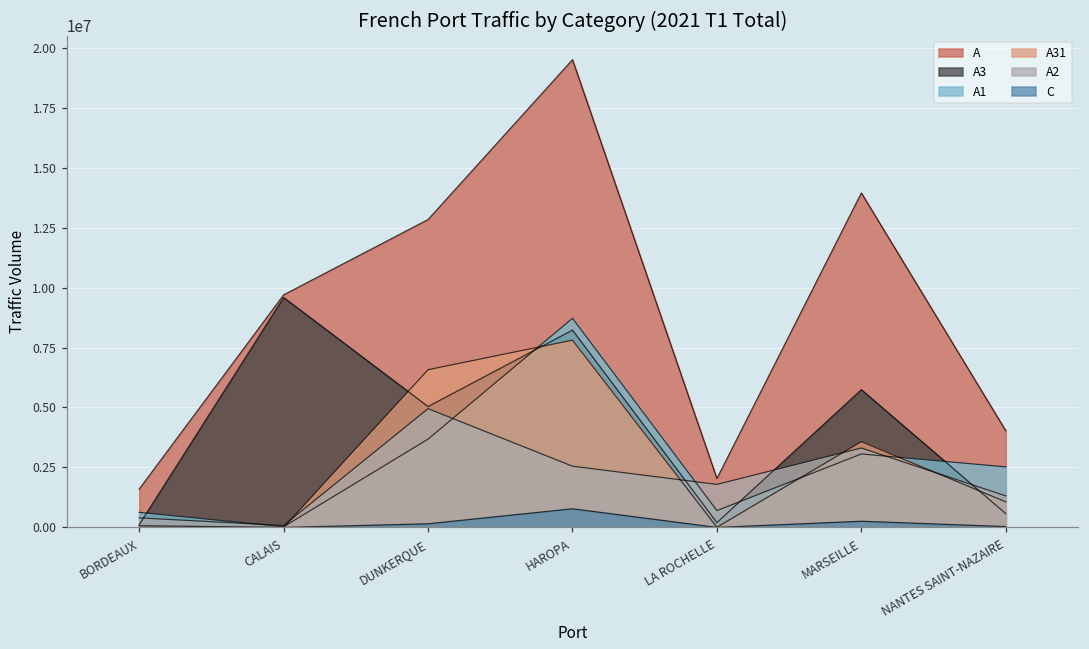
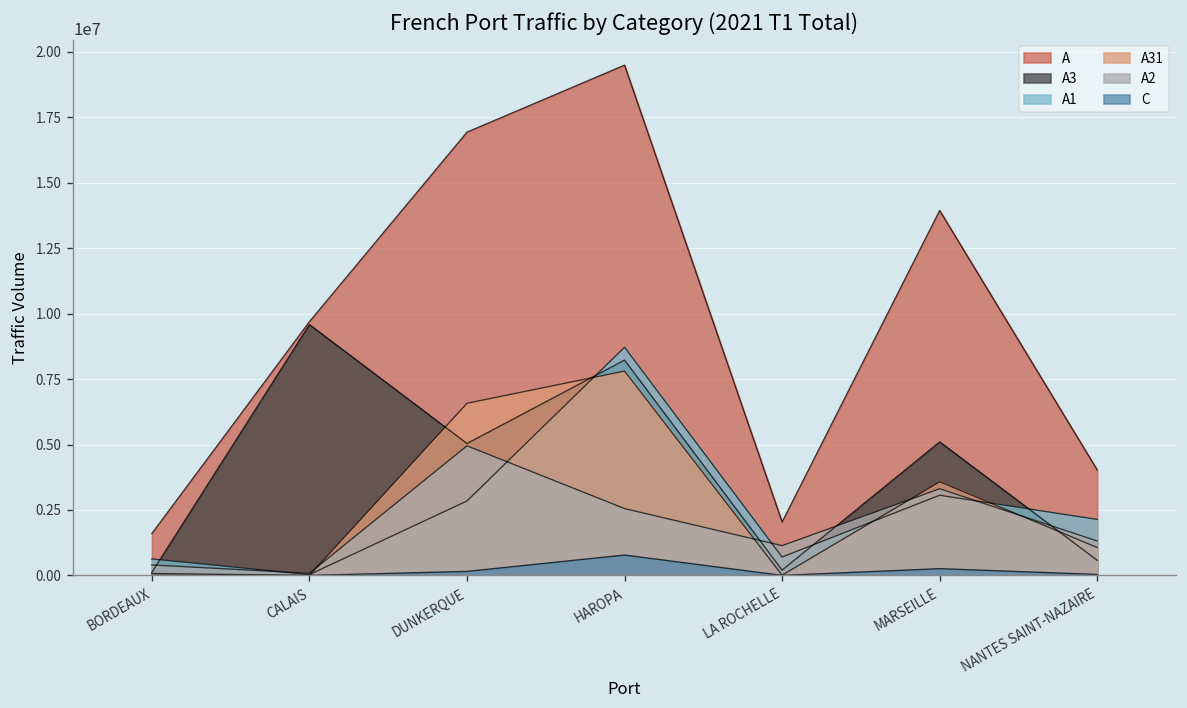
  {
    "A": {
      "BORDEAUX": 1600000,
-     "DUNKERQUE": 12800000,
+     "DUNKERQUE": 16900000,
      "HAROPA": 19500000,
      "LA ROCHELLE": 2000000,
      "MARSEILLE": 13900000,
      "NANTES SAINT-NAZAIRE": 4000000
    },
    "A3": {
      "HAROPA": 8200000,
      "LA ROCHELLE": 200000,
-     "MARSEILLE": 5700000,
+     "MARSEILLE": 5100000,
      "NANTES SAINT-NAZAIRE": 600000
    },
    "A1": {
      "BORDEAUX": 600000,
-     "DUNKERQUE": 3700000,
+     "DUNKERQUE": 2800000,
      "HAROPA": 8700000,
      "LA ROCHELLE": 700000,
      "MARSEILLE": 3100000,
-     "NANTES SAINT-NAZAIRE": 2500000
+     "NANTES SAINT-NAZAIRE": 2100000
    },
    "A31": {
      "DUNKERQUE": 6600000,
      "HAROPA": 7800000,
      "MARSEILLE": 3600000,
      "NANTES SAINT-NAZAIRE": 1100000
    },
    "A2": {
      "BORDEAUX": 400000,
      "HAROPA": 2600000,
-     "LA ROCHELLE": 1800000,
+     "LA ROCHELLE": 1100000,
      "MARSEILLE": 3300000,
      "NANTES SAINT-NAZAIRE": 1300000
    },
    "C": {
      "DUNKERQUE": 200000,
      "HAROPA": 800000,
      "MARSEILLE": 300000,
      "NANTES SAINT-NAZAIRE": 0
    }
  }
